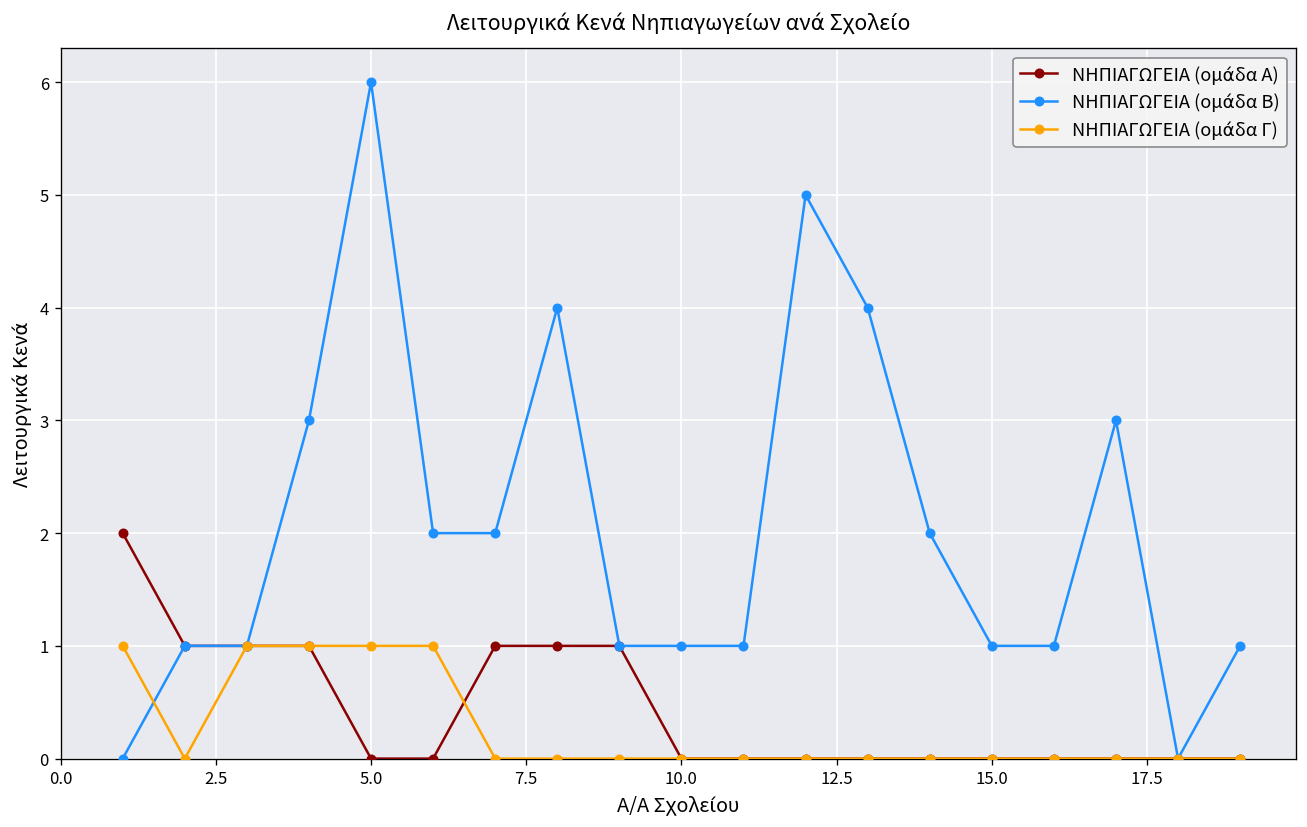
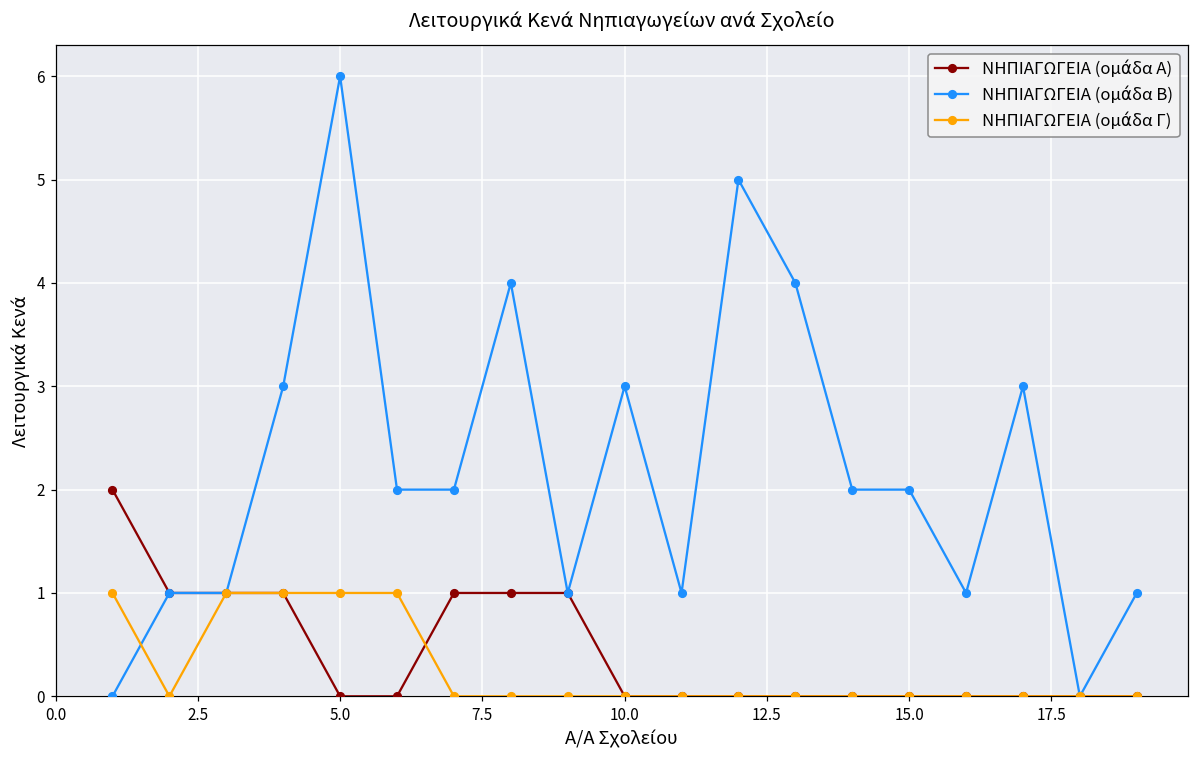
  {
    "ΝΗΠΙΑΓΩΓΕΙΑ (ομάδα Α)": {
      "5.0": 0
    },
    "ΝΗΠΙΑΓΩΓΕΙΑ (ομάδα Β)": {
      "5.0": 6,
-     "10.0": 1,
-     "15.0": 1
+     "10.0": 3,
+     "15.0": 2
    },
    "ΝΗΠΙΑΓΩΓΕΙΑ (ομάδα Γ)": {
      "5.0": 1
    }
  }
